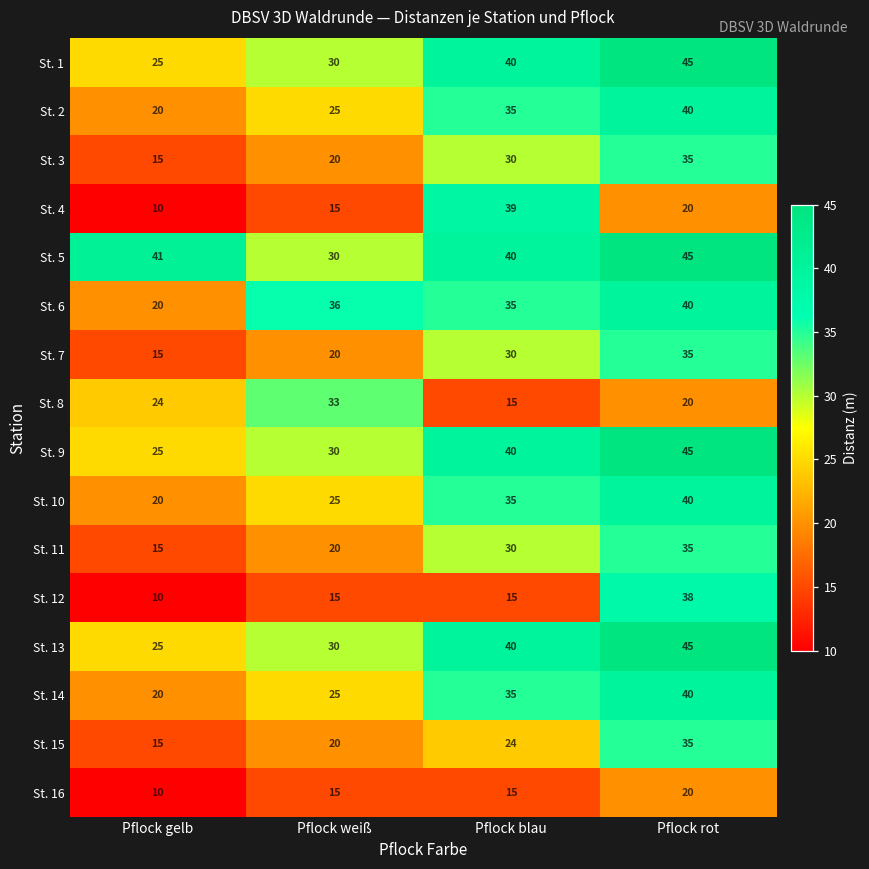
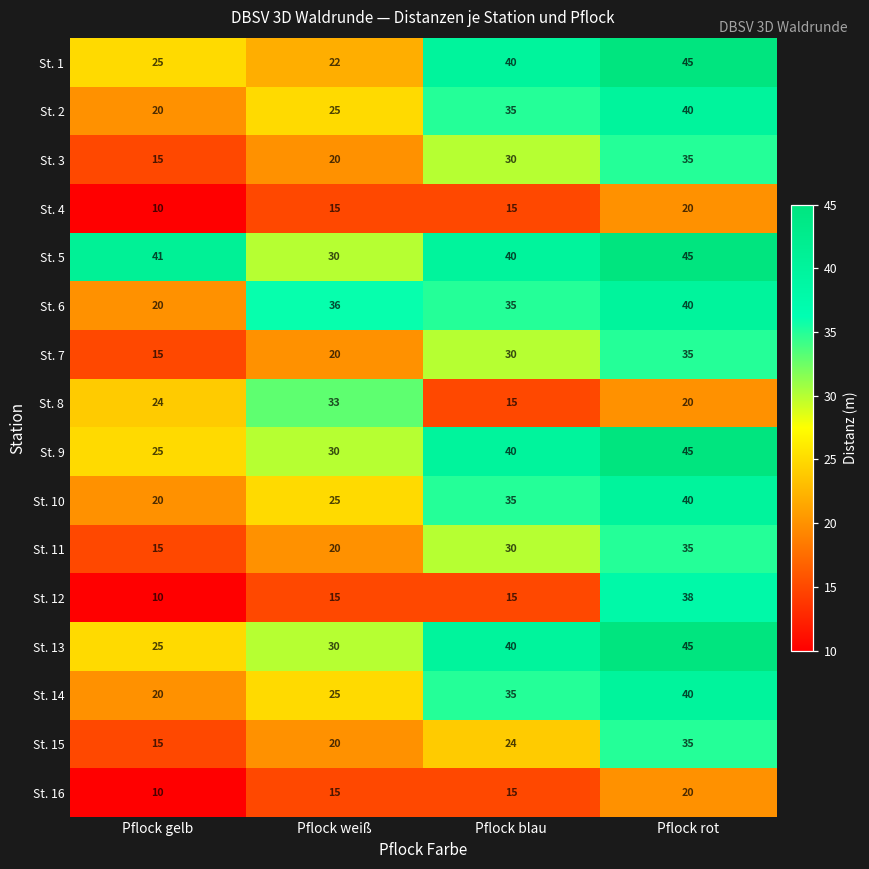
  {
    "St. 1": {
      "Pflock gelb": 25,
-     "Pflock weiß": 30,
+     "Pflock weiß": 22,
      "Pflock blau": 40,
      "Pflock rot": 45
    },
    "St. 2": {
      "Pflock gelb": 20,
      "Pflock weiß": 25,
      "Pflock blau": 35,
      "Pflock rot": 40
    },
    "St. 3": {
      "Pflock gelb": 15,
      "Pflock weiß": 20,
      "Pflock blau": 30,
      "Pflock rot": 35
    },
    "St. 4": {
      "Pflock gelb": 10,
      "Pflock weiß": 15,
-     "Pflock blau": 39,
+     "Pflock blau": 15,
      "Pflock rot": 20
    },
    "St. 5": {
      "Pflock gelb": 41,
      "Pflock weiß": 30,
      "Pflock blau": 40,
      "Pflock rot": 45
    },
    "St. 6": {
      "Pflock gelb": 20,
      "Pflock weiß": 36,
      "Pflock blau": 35,
      "Pflock rot": 40
    },
    "St. 7": {
      "Pflock gelb": 15,
      "Pflock weiß": 20,
      "Pflock blau": 30,
      "Pflock rot": 35
    },
    "St. 8": {
      "Pflock gelb": 24,
      "Pflock weiß": 33,
      "Pflock blau": 15,
      "Pflock rot": 20
    },
    "St. 9": {
      "Pflock gelb": 25,
      "Pflock weiß": 30,
      "Pflock blau": 40,
      "Pflock rot": 45
    },
    "St. 10": {
      "Pflock gelb": 20,
      "Pflock weiß": 25,
      "Pflock blau": 35,
      "Pflock rot": 40
    },
    "St. 11": {
      "Pflock gelb": 15,
      "Pflock weiß": 20,
      "Pflock blau": 30,
      "Pflock rot": 35
    },
    "St. 12": {
      "Pflock gelb": 10,
      "Pflock weiß": 15,
      "Pflock blau": 15,
      "Pflock rot": 38
    },
    "St. 13": {
      "Pflock gelb": 25,
      "Pflock weiß": 30,
      "Pflock blau": 40,
      "Pflock rot": 45
    },
    "St. 14": {
      "Pflock gelb": 20,
      "Pflock weiß": 25,
      "Pflock blau": 35,
      "Pflock rot": 40
    },
    "St. 15": {
      "Pflock gelb": 15,
      "Pflock weiß": 20,
      "Pflock blau": 24,
      "Pflock rot": 35
    },
    "St. 16": {
      "Pflock gelb": 10,
      "Pflock weiß": 15,
      "Pflock blau": 15,
      "Pflock rot": 20
    }
  }
